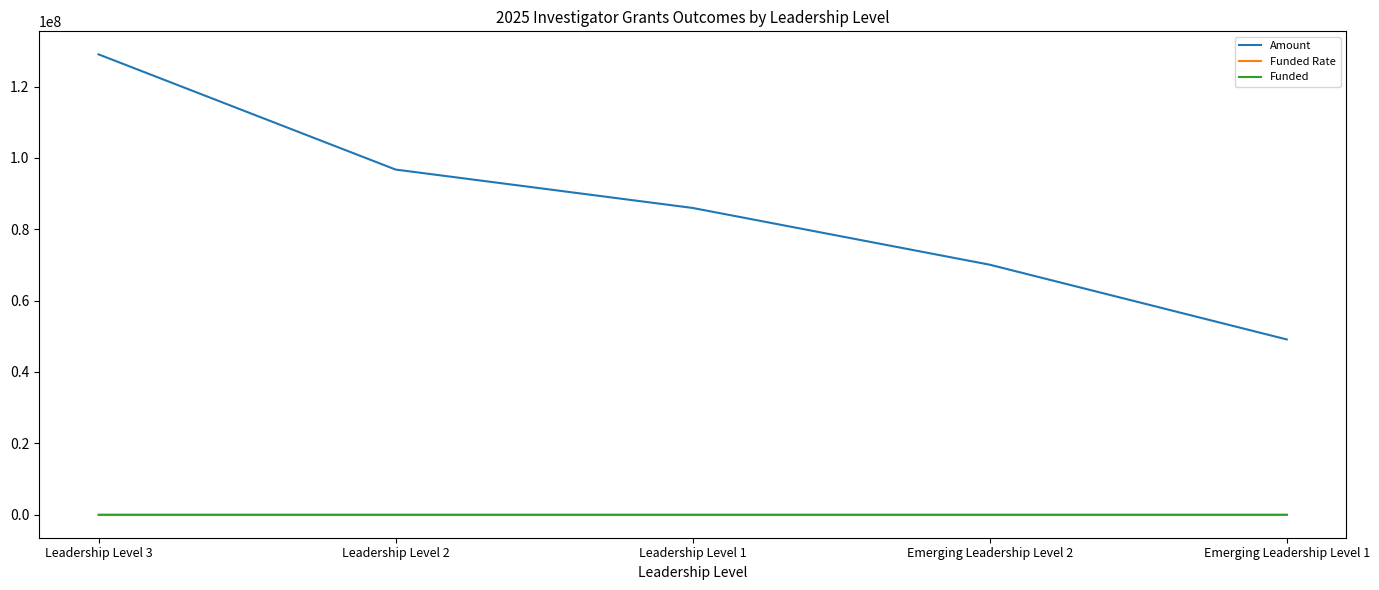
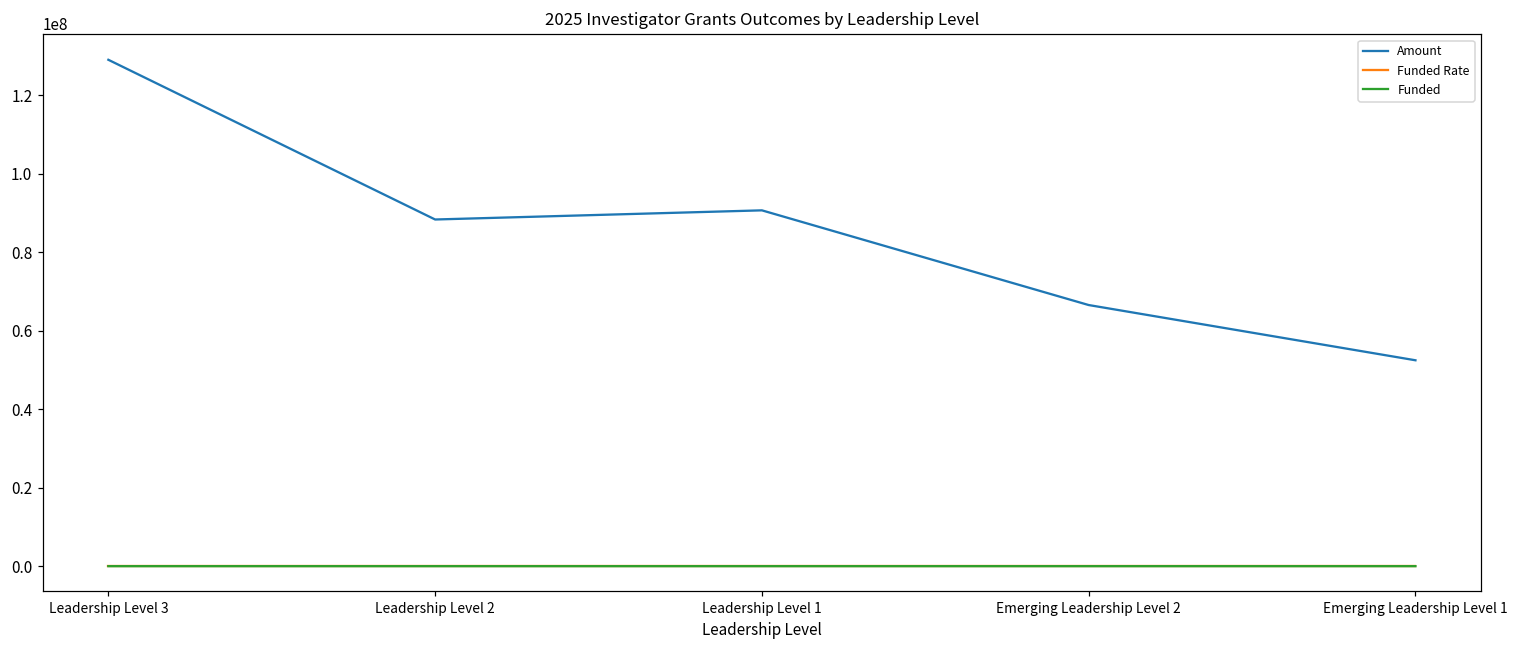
  {
    "Amount": {
      "Leadership Level 3": 129000000,
-     "Leadership Level 2": 97000000,
-     "Leadership Level 1": 86000000,
-     "Emerging Leadership Level 2": 70000000,
-     "Emerging Leadership Level 1": 49000000
+     "Leadership Level 2": 88000000,
+     "Leadership Level 1": 91000000,
+     "Emerging Leadership Level 2": 67000000,
+     "Emerging Leadership Level 1": 52000000
    },
    "Funded": {
      "Leadership Level 3": 0,
      "Leadership Level 2": 0,
      "Leadership Level 1": 0,
      "Emerging Leadership Level 2": 0,
      "Emerging Leadership Level 1": 0
    }
  }
